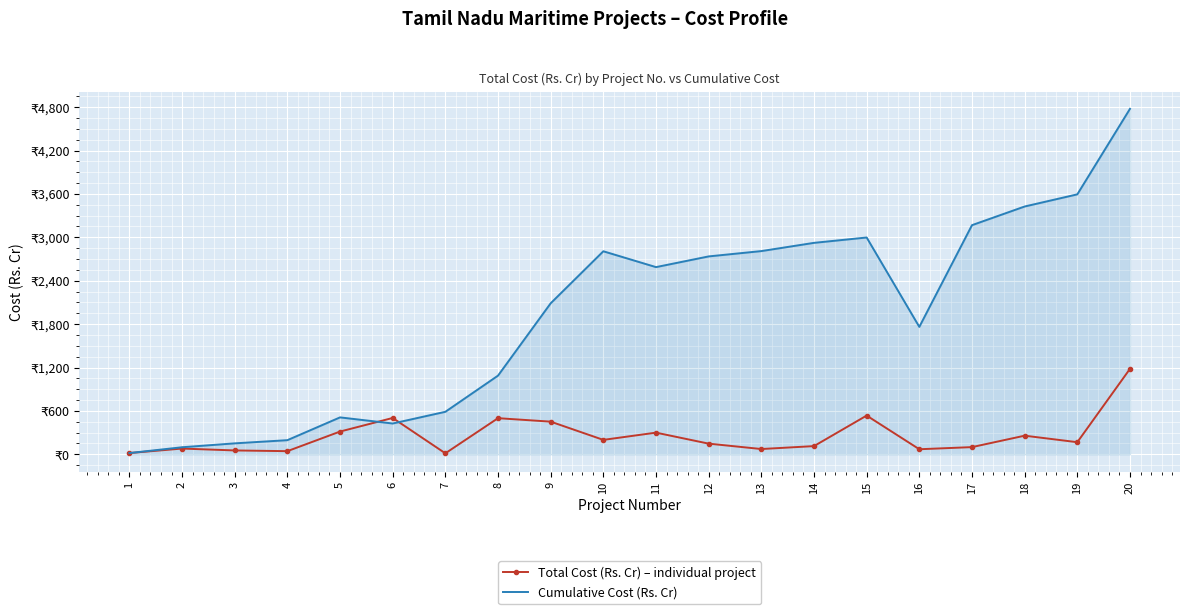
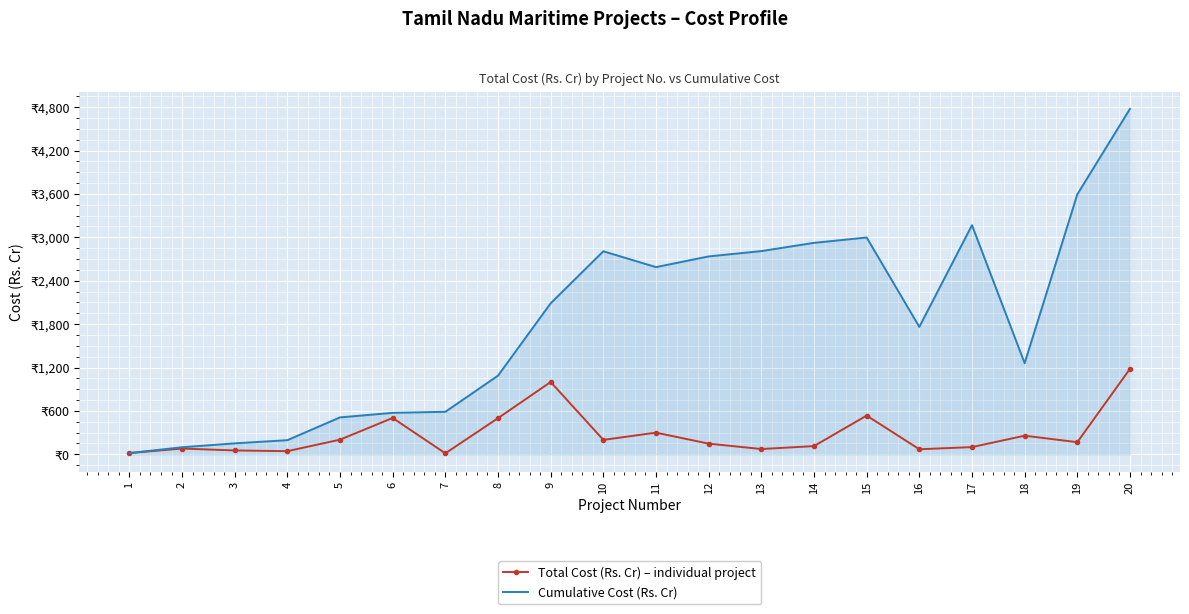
  {
    "Total Cost (Rs. Cr) – individual project": {
      "3": "₹100",
      "4": "₹0",
-     "5": "₹300",
+     "5": "₹200",
      "6": "₹500",
      "7": "₹0",
      "8": "₹500",
-     "9": "₹500",
+     "9": "₹1,000",
      "10": "₹200",
      "11": "₹300",
      "12": "₹100",
      "13": "₹100",
      "14": "₹100",
      "15": "₹500",
      "16": "₹100",
      "17": "₹100",
      "18": "₹300",
      "19": "₹200",
      "20": "₹1,200"
    },
    "Cumulative Cost (Rs. Cr)": {
      "3": "₹200",
      "4": "₹200",
      "5": "₹500",
-     "6": "₹400",
+     "6": "₹600",
      "7": "₹600",
      "8": "₹1,100",
      "9": "₹2,100",
      "10": "₹2,800",
      "11": "₹2,600",
      "12": "₹2,700",
      "13": "₹2,800",
      "14": "₹2,900",
      "15": "₹3,000",
      "16": "₹1,800",
      "17": "₹3,200",
-     "18": "₹3,400",
+     "18": "₹1,300",
      "19": "₹3,600",
      "20": "₹4,800"
    }
  }
